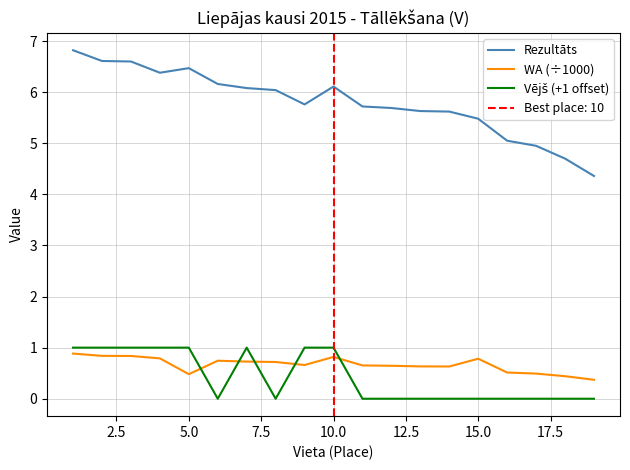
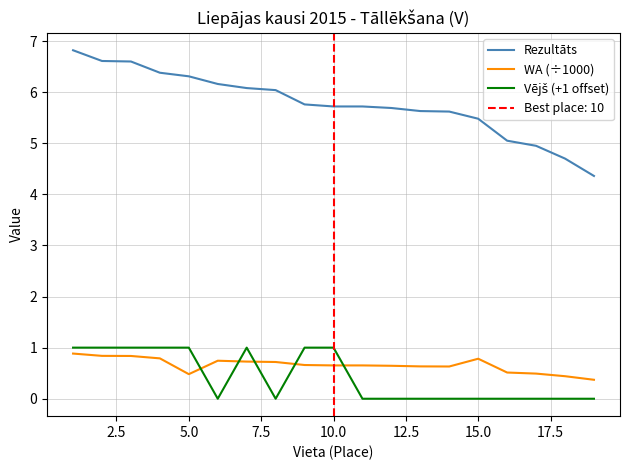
  {
    "Rezultāts": {
-     "5.0": 6.5,
-     "10.0": 6.1,
+     "5.0": 6.3,
+     "10.0": 5.7,
      "15.0": 5.5
    },
    "WA (÷1000)": {
      "5.0": 0.5,
-     "10.0": 0.8,
+     "10.0": 0.7,
      "15.0": 0.8
    },
    "Vējš (+1 offset)": {
      "5.0": 1.0,
      "10.0": 1.0,
      "15.0": 0.0
    }
  }
